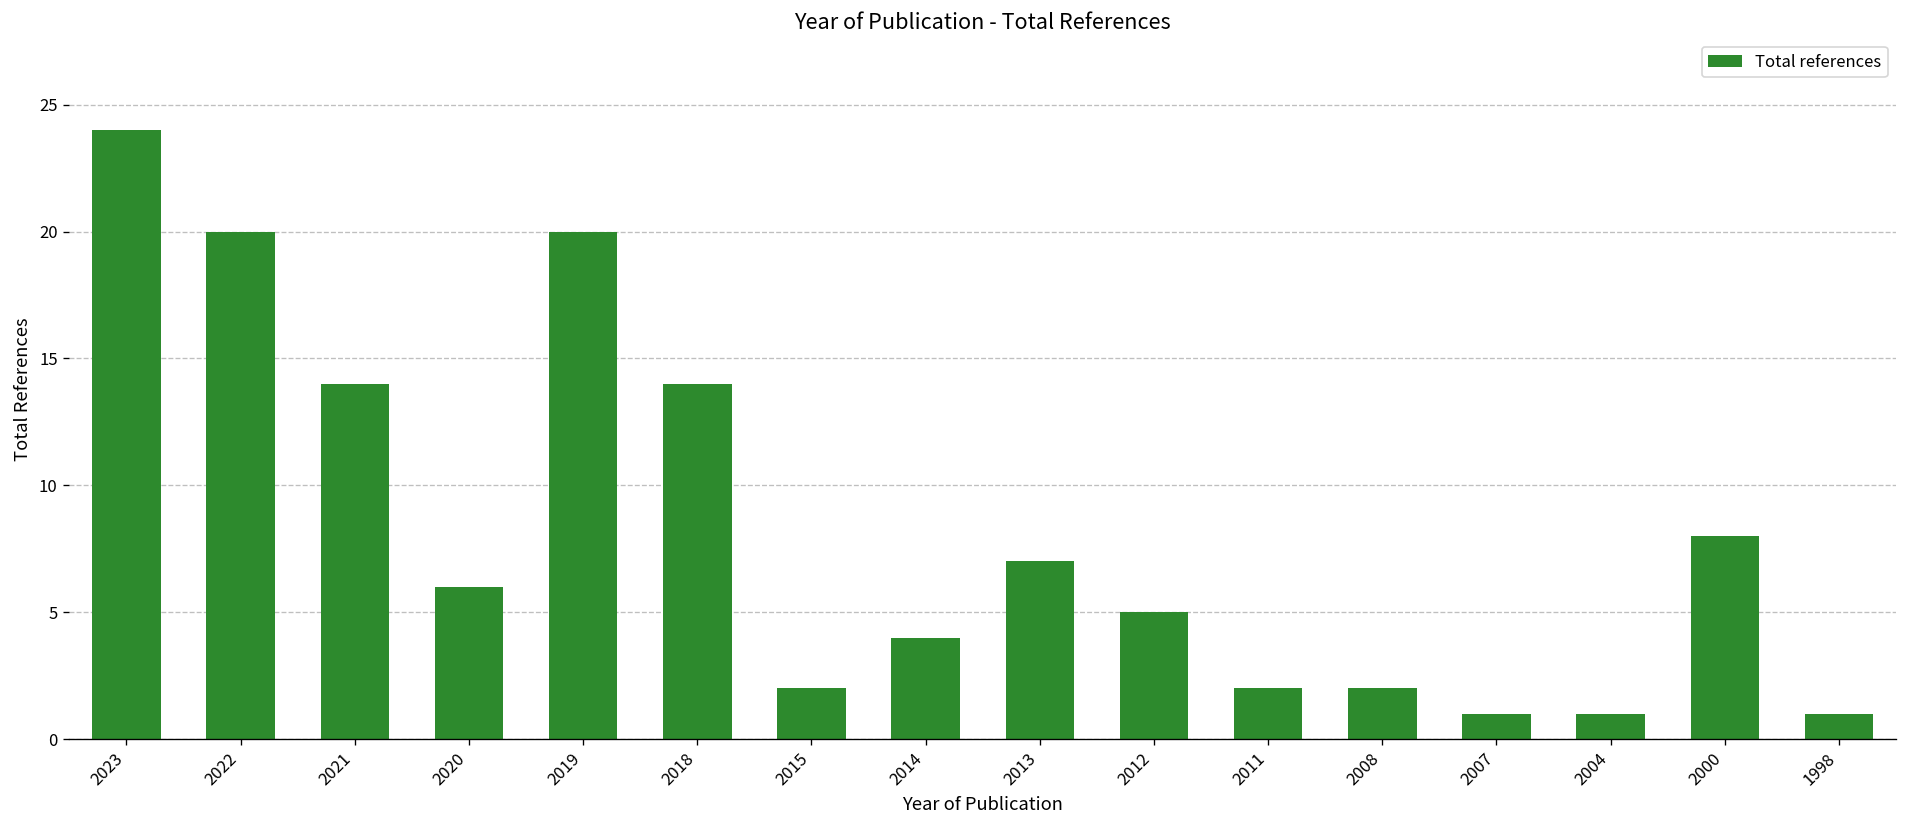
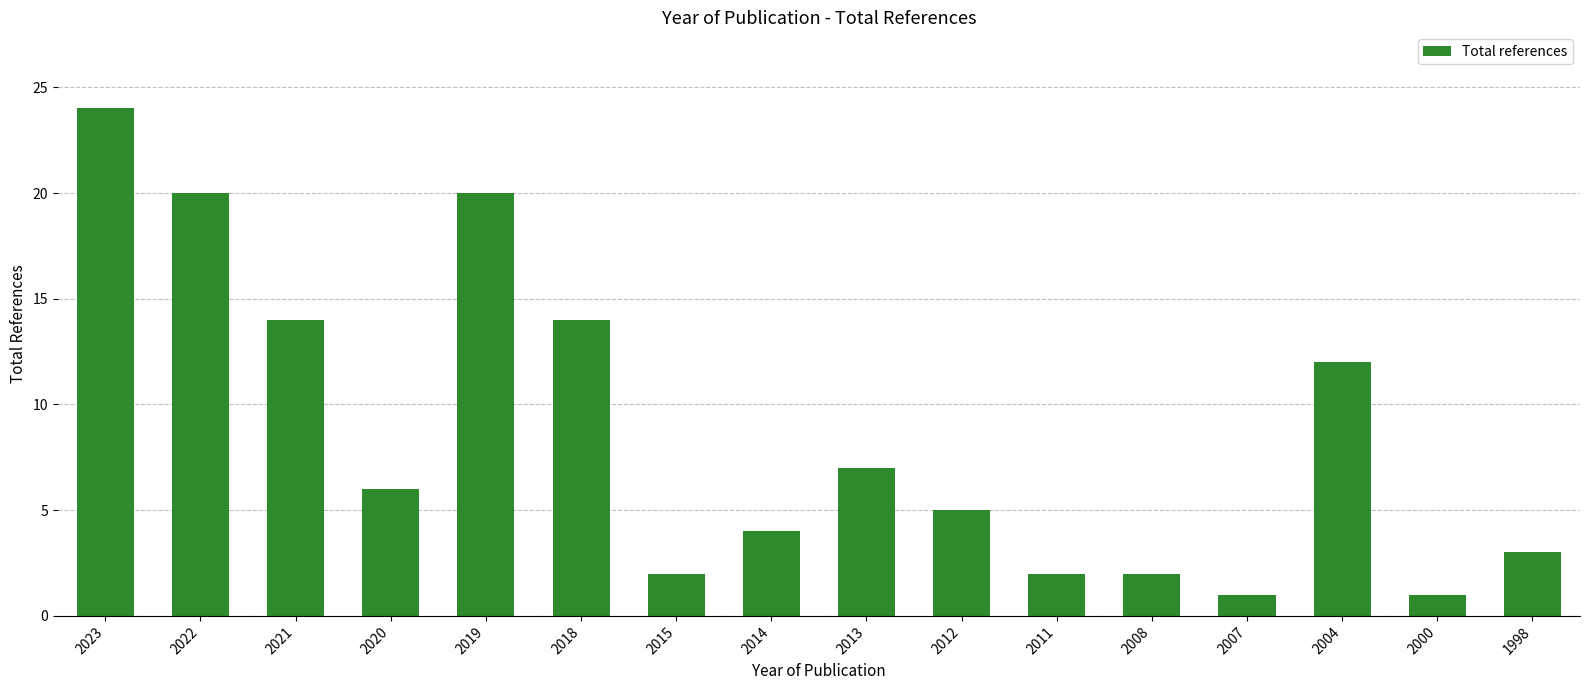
  {
    "2023": 24,
    "2022": 20,
    "2021": 14,
    "2020": 6,
    "2019": 20,
    "2018": 14,
    "2015": 2,
    "2014": 4,
    "2013": 7,
    "2012": 5,
    "2011": 2,
    "2008": 2,
    "2007": 1,
-   "2004": 1,
-   "2000": 8,
-   "1998": 1
+   "2004": 12,
+   "2000": 1,
+   "1998": 3
  }
